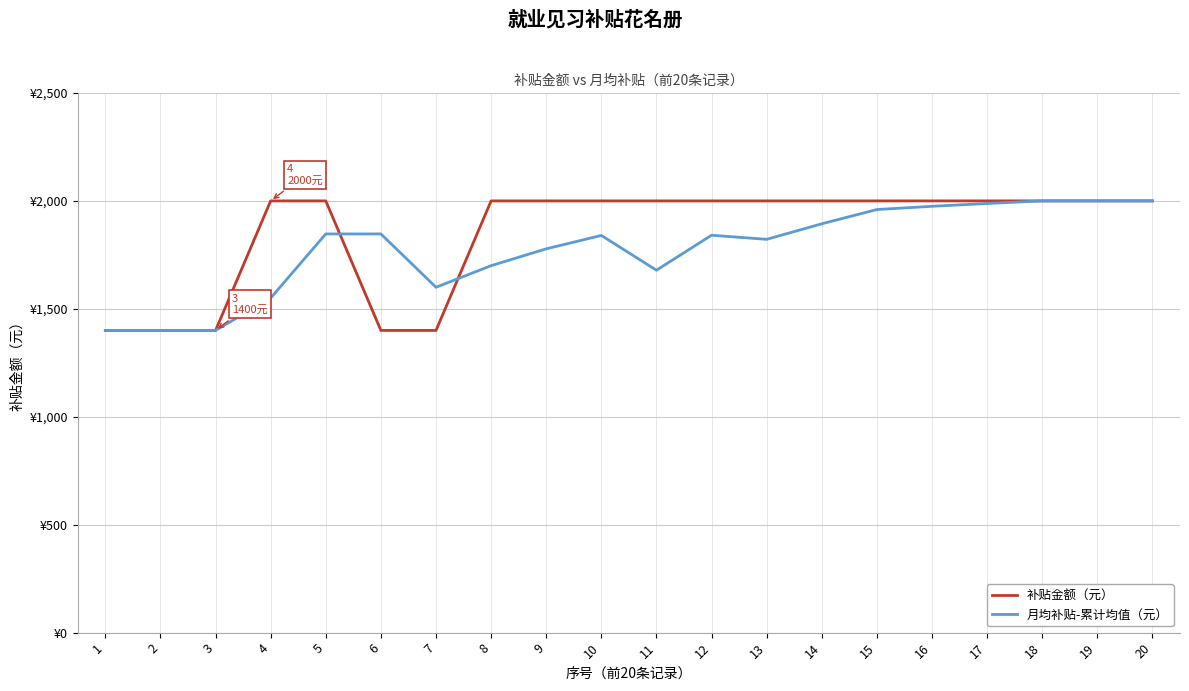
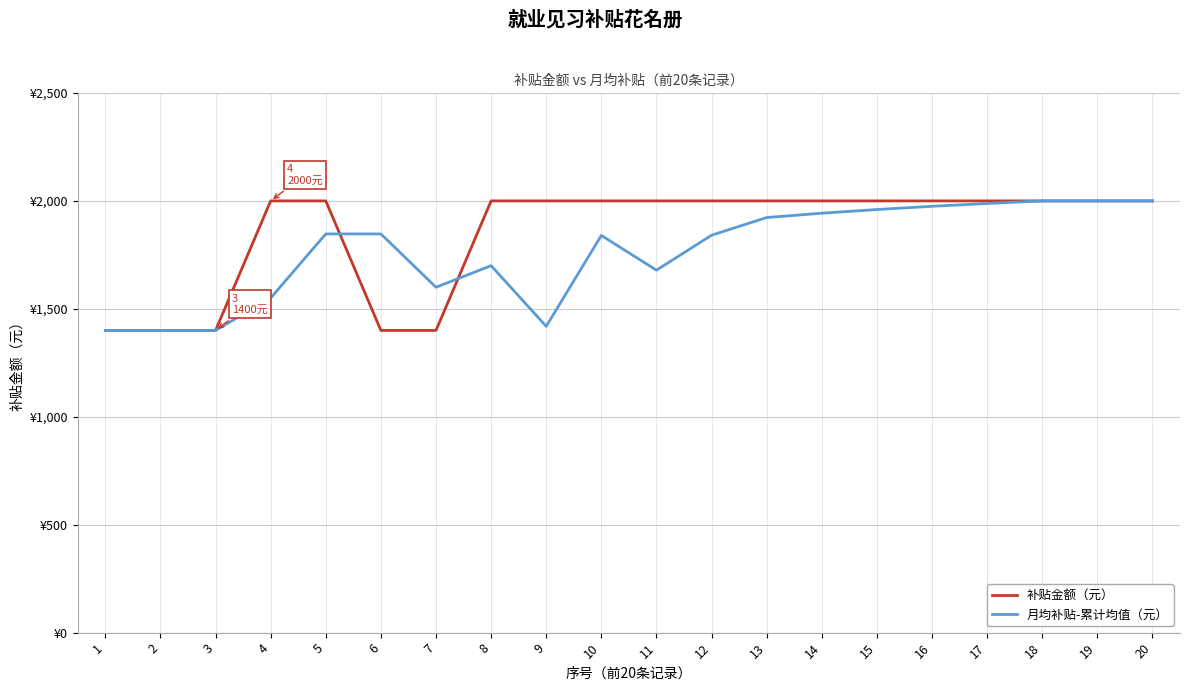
  {
    "补贴金额（元）": {
      "6": "¥1,400",
      "7": "¥1,400",
      "8": "¥2,000",
      "9": "¥2,000",
      "10": "¥2,000",
      "11": "¥2,000",
      "12": "¥2,000",
      "13": "¥2,000",
      "14": "¥2,000",
      "15": "¥2,000",
      "16": "¥2,000",
      "17": "¥2,000"
    },
    "月均补贴-累计均值（元）": {
      "5": "¥1,850",
      "6": "¥1,850",
      "7": "¥1,600",
      "8": "¥1,700",
-     "9": "¥1,780",
+     "9": "¥1,420",
      "10": "¥1,840",
      "11": "¥1,680",
      "12": "¥1,840",
-     "13": "¥1,820",
-     "14": "¥1,890",
+     "13": "¥1,920",
+     "14": "¥1,940",
      "15": "¥1,960",
      "16": "¥1,980",
      "17": "¥1,990"
    }
  }
